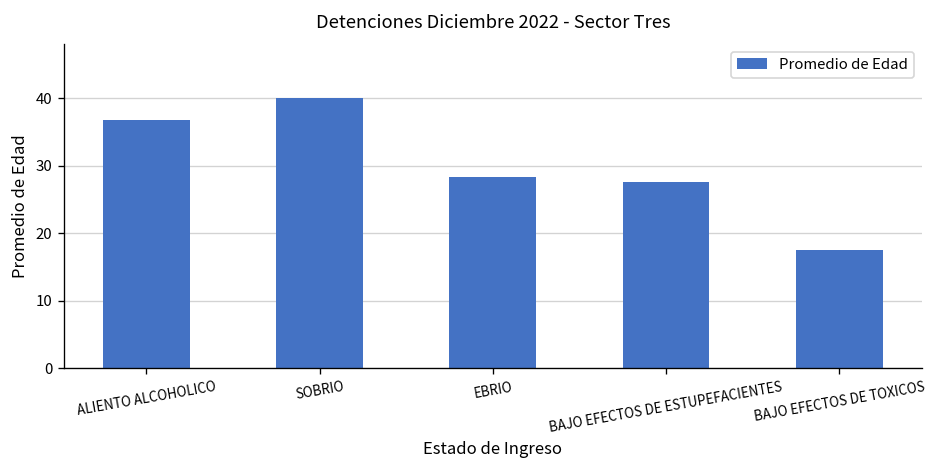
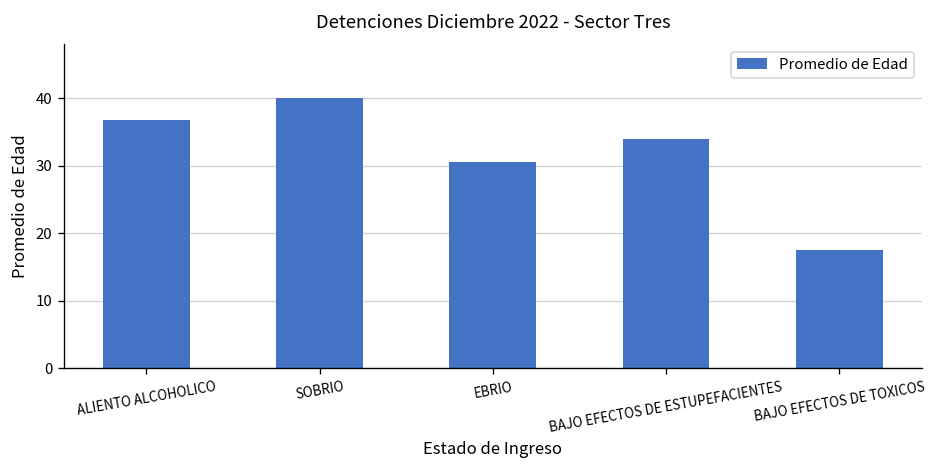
  {
    "ALIENTO ALCOHOLICO": 37,
    "SOBRIO": 40,
-   "EBRIO": 28,
-   "BAJO EFECTOS DE ESTUPEFACIENTES": 28,
+   "EBRIO": 31,
+   "BAJO EFECTOS DE ESTUPEFACIENTES": 34,
    "BAJO EFECTOS DE TOXICOS": 18
  }
